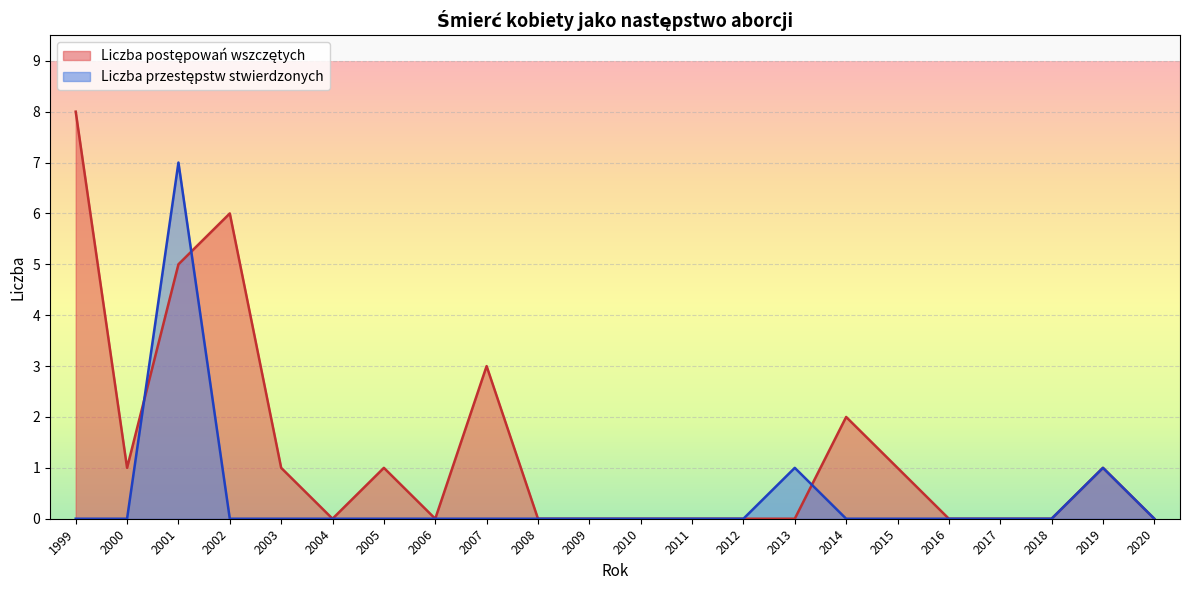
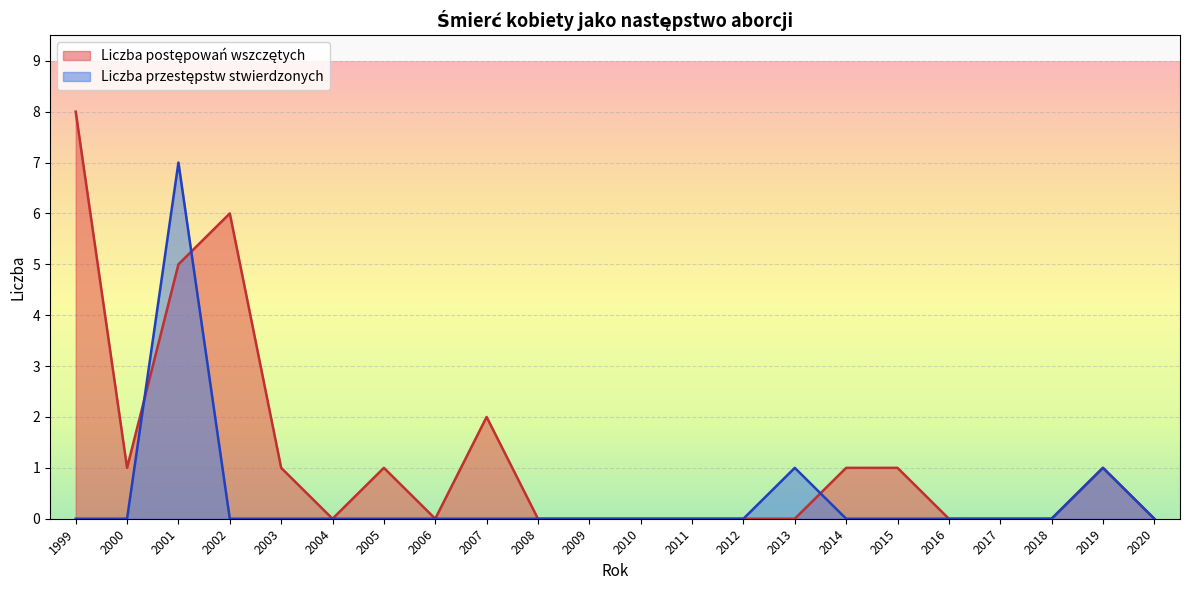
  {
    "Liczba postępowań wszczętych": {
      "1999": 8,
      "2000": 1,
      "2001": 5,
      "2002": 6,
      "2003": 1,
      "2005": 1,
-     "2007": 3,
+     "2007": 2,
      "2013": 0,
-     "2014": 2,
+     "2014": 1,
      "2015": 1
    },
    "Liczba przestępstw stwierdzonych": {
      "1999": 0,
      "2000": 0,
      "2001": 7,
      "2002": 0,
      "2003": 0,
      "2005": 0,
      "2007": 0,
      "2013": 1,
      "2014": 0,
      "2015": 0
    }
  }
